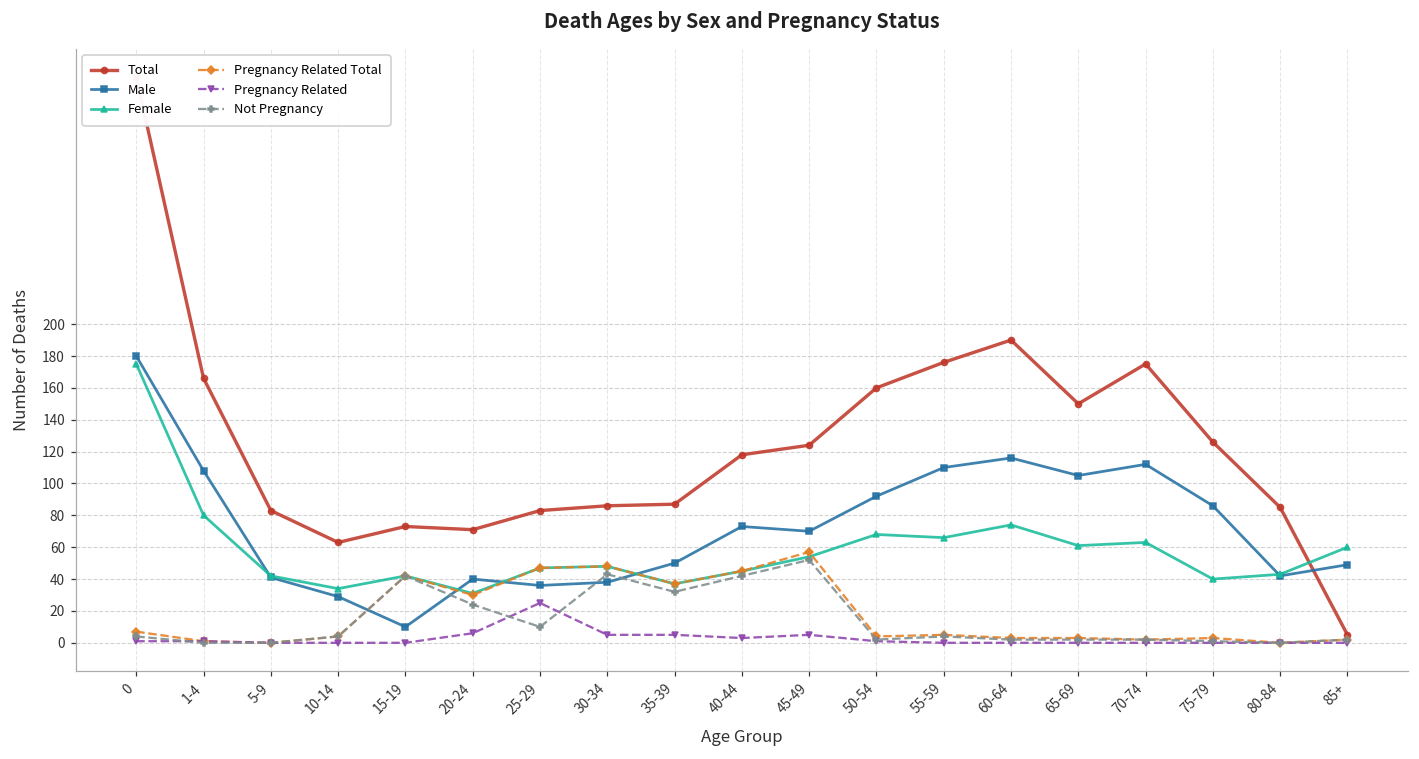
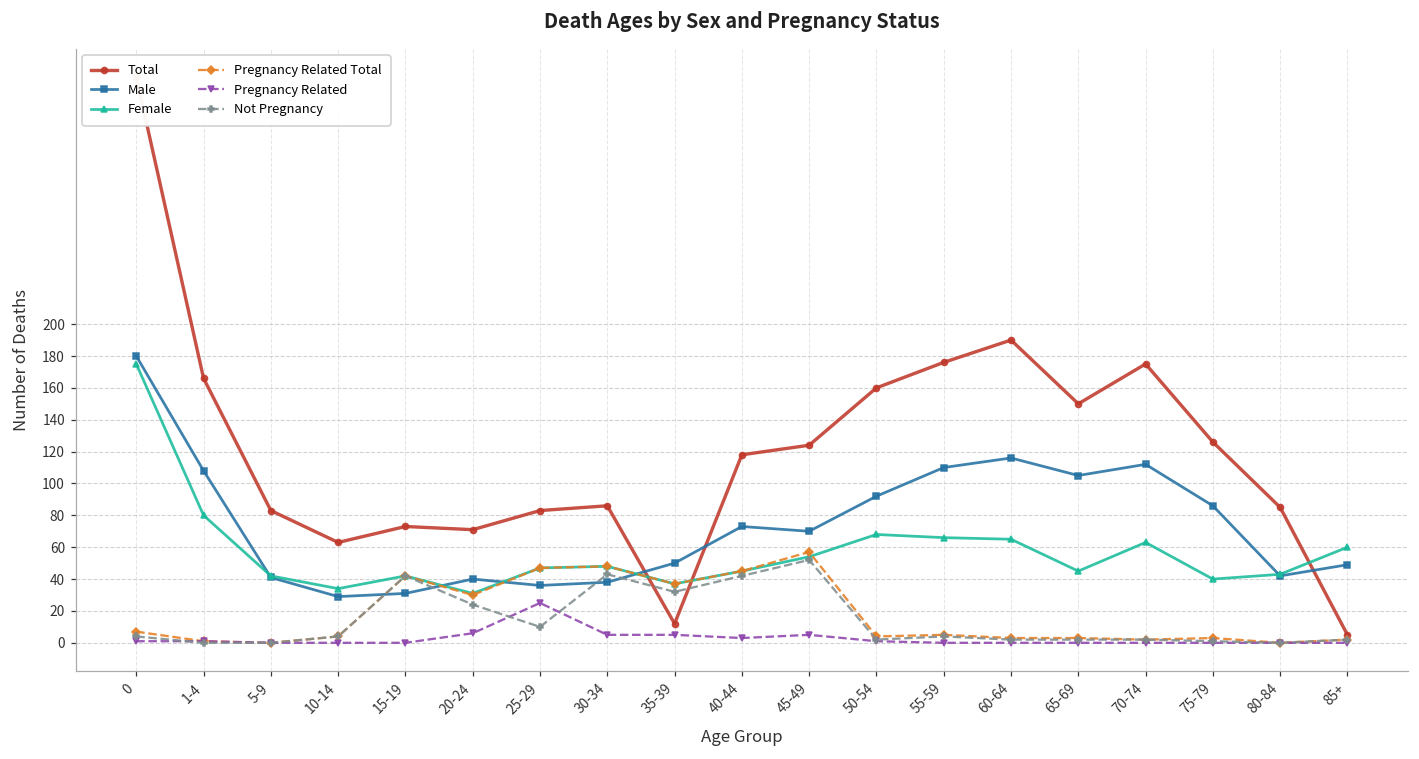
  {
    "Total": {
      "1-4": 166,
      "5-9": 83,
      "10-14": 63,
      "15-19": 73,
      "20-24": 71,
      "25-29": 83,
      "30-34": 86,
-     "35-39": 87,
+     "35-39": 12,
      "40-44": 118,
      "45-49": 124,
      "50-54": 160,
      "55-59": 176,
      "60-64": 190,
      "65-69": 150,
      "70-74": 175,
      "75-79": 126,
      "80-84": 85,
      "85+": 5
    },
    "Male": {
      "0": 180,
      "1-4": 108,
      "10-14": 29,
-     "15-19": 10,
+     "15-19": 31,
      "20-24": 40,
      "25-29": 36,
      "30-34": 38,
      "35-39": 50,
      "40-44": 73,
      "45-49": 70,
      "50-54": 92,
      "55-59": 110,
      "60-64": 116,
      "65-69": 105,
      "70-74": 112,
      "75-79": 86,
      "85+": 49
    },
    "Female": {
      "0": 175,
      "1-4": 80,
      "10-14": 34,
      "45-49": 54,
      "50-54": 68,
      "55-59": 66,
-     "60-64": 74,
-     "65-69": 61,
+     "60-64": 65,
+     "65-69": 45,
      "70-74": 63,
      "75-79": 40,
      "85+": 60
    },
    "Pregnancy Related Total": {
      "0": 7,
      "45-49": 57,
      "50-54": 4,
      "75-79": 3
    },
    "Pregnancy Related": {
      "0": 1,
      "10-14": 0,
      "15-19": 0,
      "20-24": 6,
      "25-29": 25,
      "30-34": 5,
      "35-39": 5,
      "40-44": 3,
      "45-49": 5,
      "55-59": 0,
      "60-64": 0,
      "65-69": 0,
      "70-74": 0,
      "85+": 0
    },
    "Not Pregnancy": {
      "0": 4,
      "20-24": 24,
      "25-29": 10,
      "30-34": 43,
      "35-39": 32,
      "40-44": 42,
      "45-49": 52
    }
  }
